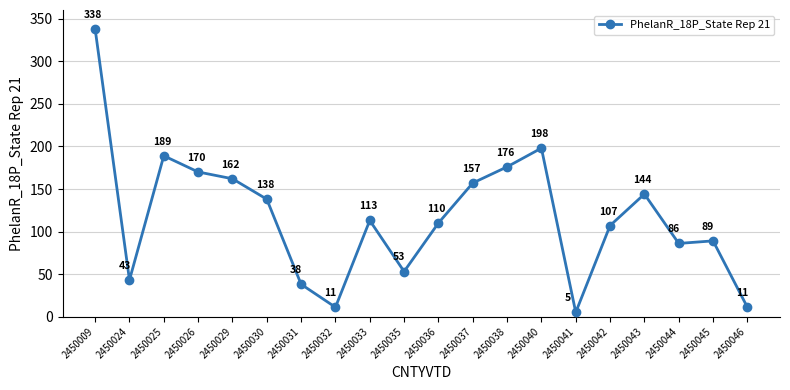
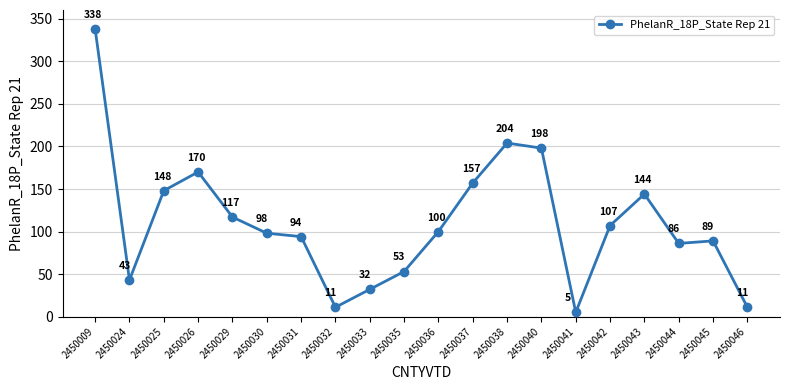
  {
    "2450009": 338,
    "2450024": 43,
-   "2450025": 189,
+   "2450025": 148,
    "2450026": 170,
-   "2450029": 162,
-   "2450030": 138,
-   "2450031": 38,
+   "2450029": 117,
+   "2450030": 98,
+   "2450031": 94,
    "2450032": 11,
-   "2450033": 113,
+   "2450033": 32,
    "2450035": 53,
-   "2450036": 110,
+   "2450036": 100,
    "2450037": 157,
-   "2450038": 176,
+   "2450038": 204,
    "2450040": 198,
    "2450041": 5,
    "2450042": 107,
    "2450043": 144,
    "2450044": 86,
    "2450045": 89,
    "2450046": 11
  }
